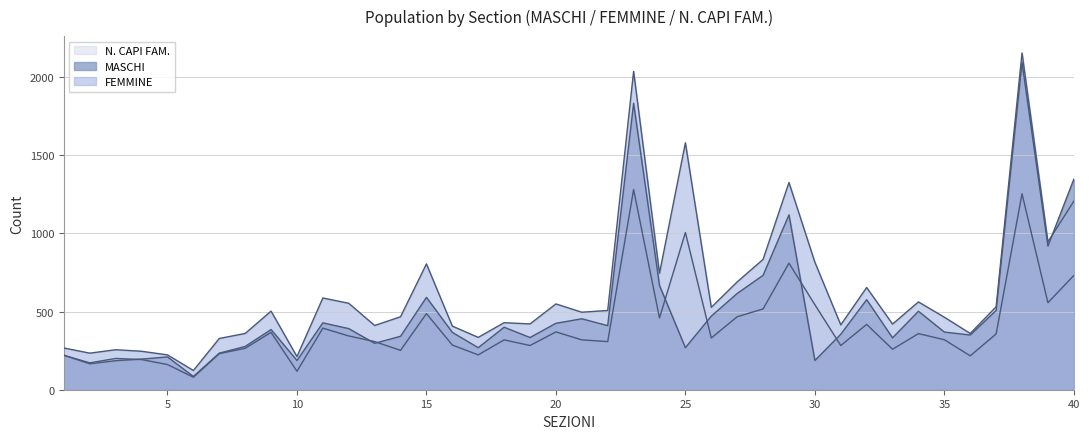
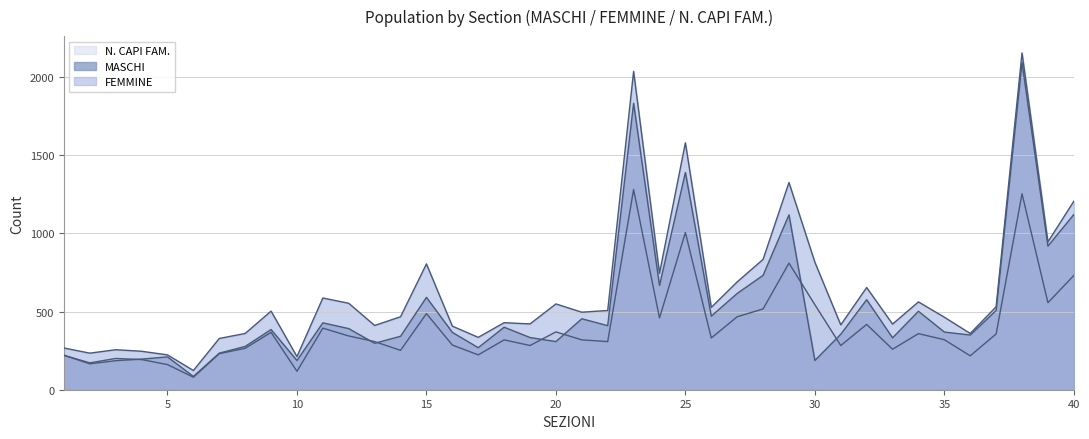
  {
    "MASCHI": {
      "10": 190,
      "15": 590,
-     "20": 430,
-     "25": 270,
+     "20": 310,
+     "25": 1390,
      "30": 190,
      "35": 370,
-     "40": 1350
+     "40": 1120
    }
  }
